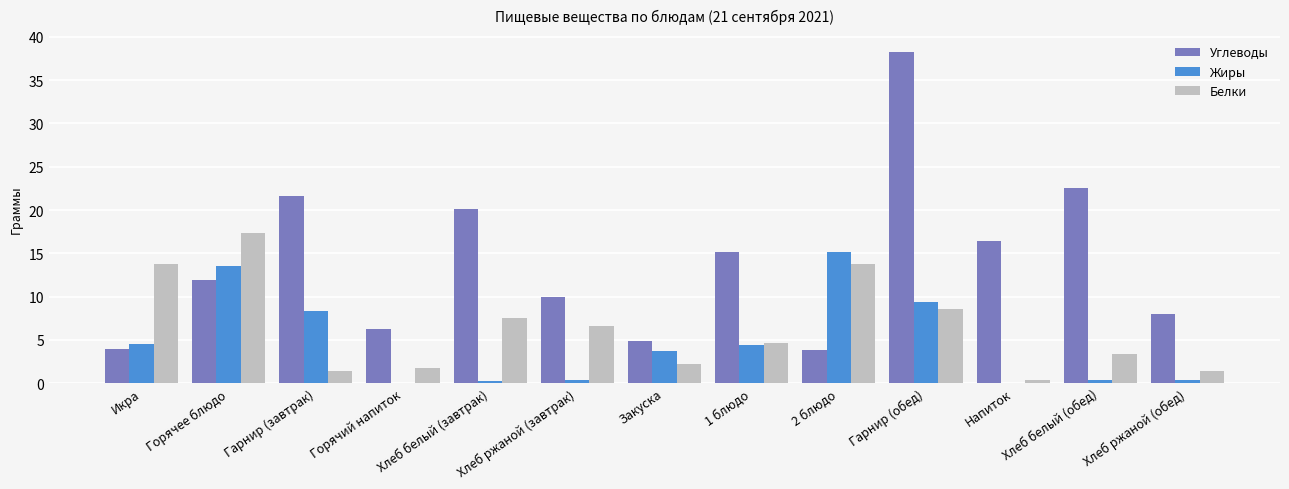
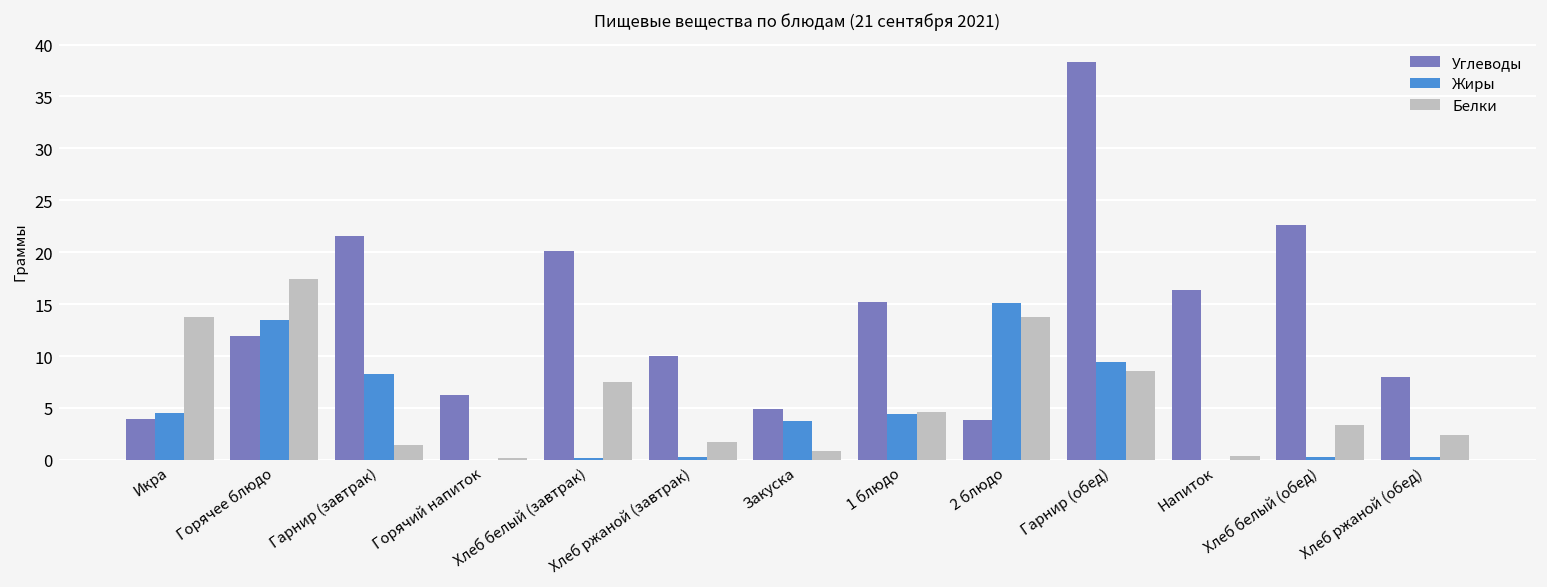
  {
    "Белки": {
      "Икра": 14,
      "Горячее блюдо": 17,
      "Гарнир (завтрак)": 1,
-     "Горячий напиток": 2,
+     "Горячий напиток": 0,
      "Хлеб белый (завтрак)": 8,
-     "Хлеб ржаной (завтрак)": 7,
-     "Закуска": 2,
+     "Хлеб ржаной (завтрак)": 2,
+     "Закуска": 1,
      "1 блюдо": 5,
      "2 блюдо": 14,
      "Гарнир (обед)": 9,
      "Напиток": 0,
      "Хлеб белый (обед)": 3,
-     "Хлеб ржаной (обед)": 1
+     "Хлеб ржаной (обед)": 2
    }
  }
